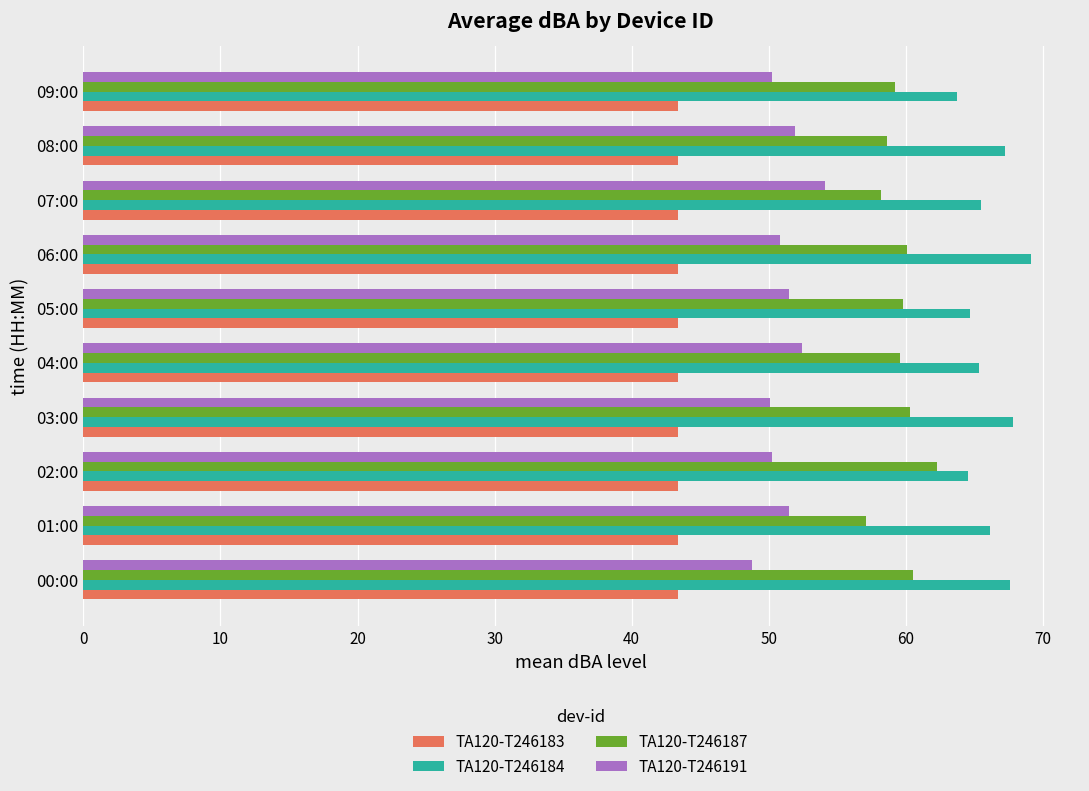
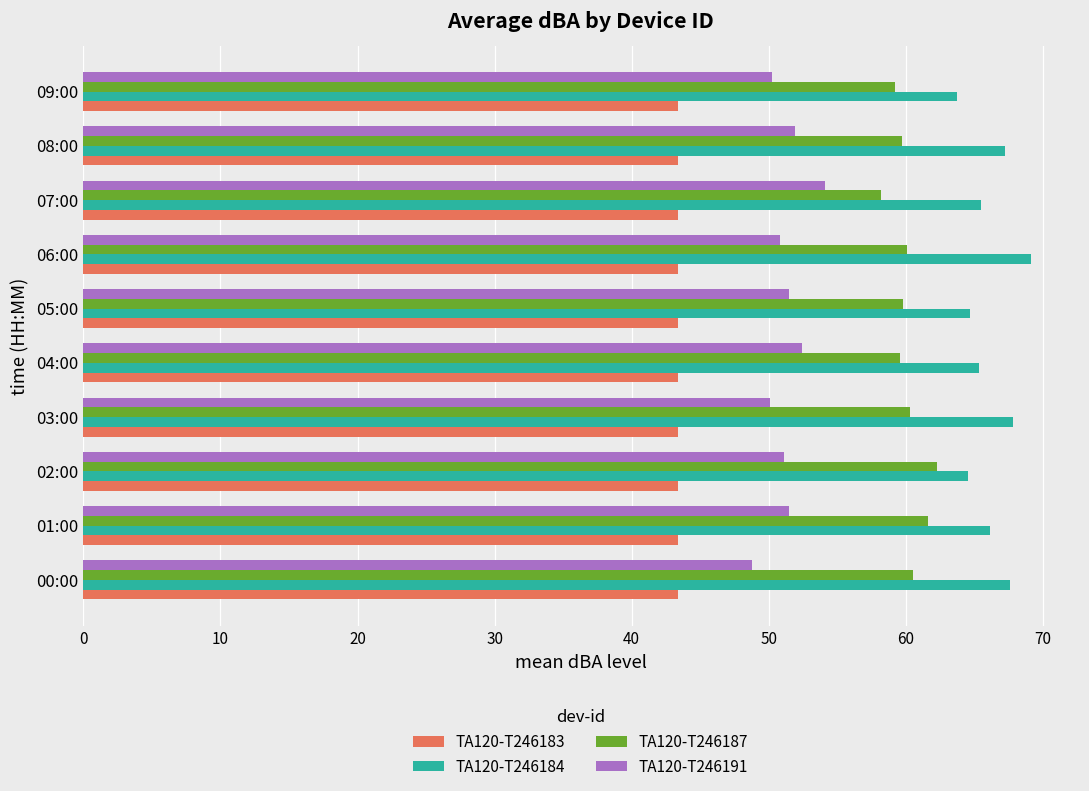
  {
    "TA120-T246183": {
      "09:00": 43.4,
      "08:00": 43.4,
      "07:00": 43.4,
      "06:00": 43.4,
      "05:00": 43.4,
      "04:00": 43.4,
      "03:00": 43.4,
      "02:00": 43.4,
      "01:00": 43.4,
      "00:00": 43.4
    },
    "TA120-T246184": {
      "09:00": 63.7,
      "08:00": 67.2,
      "07:00": 65.5,
      "06:00": 69.1,
      "05:00": 64.7,
      "04:00": 65.3,
      "03:00": 67.8,
      "02:00": 64.5,
      "01:00": 66.1,
      "00:00": 67.6
    },
    "TA120-T246187": {
      "09:00": 59.2,
-     "08:00": 58.6,
+     "08:00": 59.7,
      "07:00": 58.2,
      "06:00": 60.1,
      "05:00": 59.8,
      "04:00": 59.6,
      "03:00": 60.3,
      "02:00": 62.3,
-     "01:00": 57.1,
+     "01:00": 61.6,
      "00:00": 60.5
    },
    "TA120-T246191": {
      "09:00": 50.2,
      "08:00": 51.9,
      "07:00": 54.1,
      "06:00": 50.8,
      "05:00": 51.5,
      "04:00": 52.4,
      "03:00": 50.1,
-     "02:00": 50.2,
+     "02:00": 51.1,
      "01:00": 51.5,
      "00:00": 48.8
    }
  }
